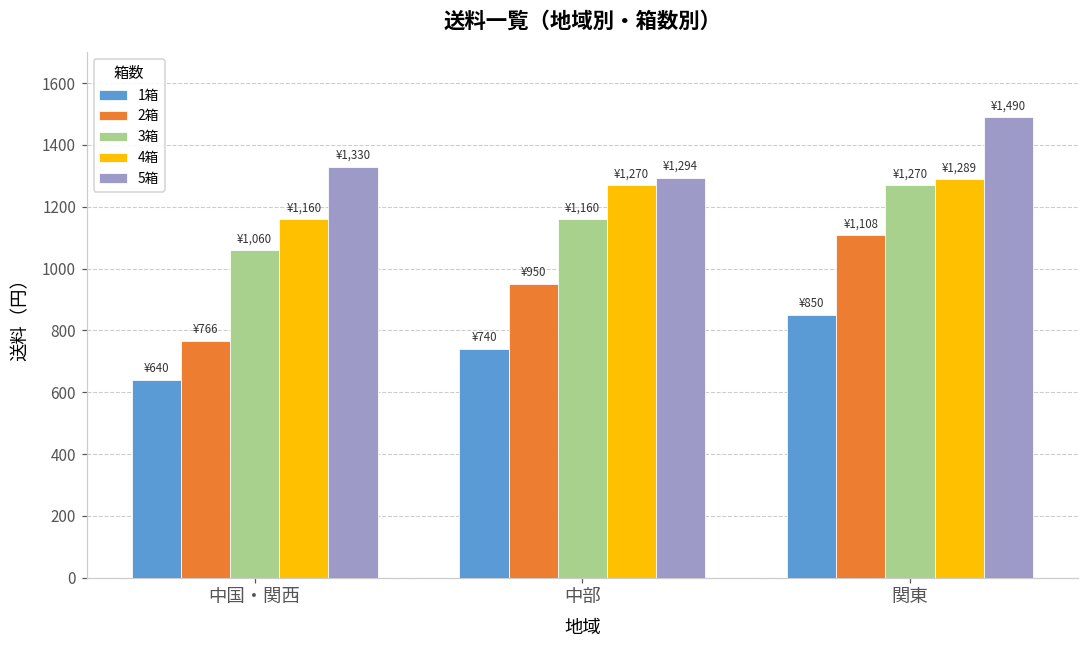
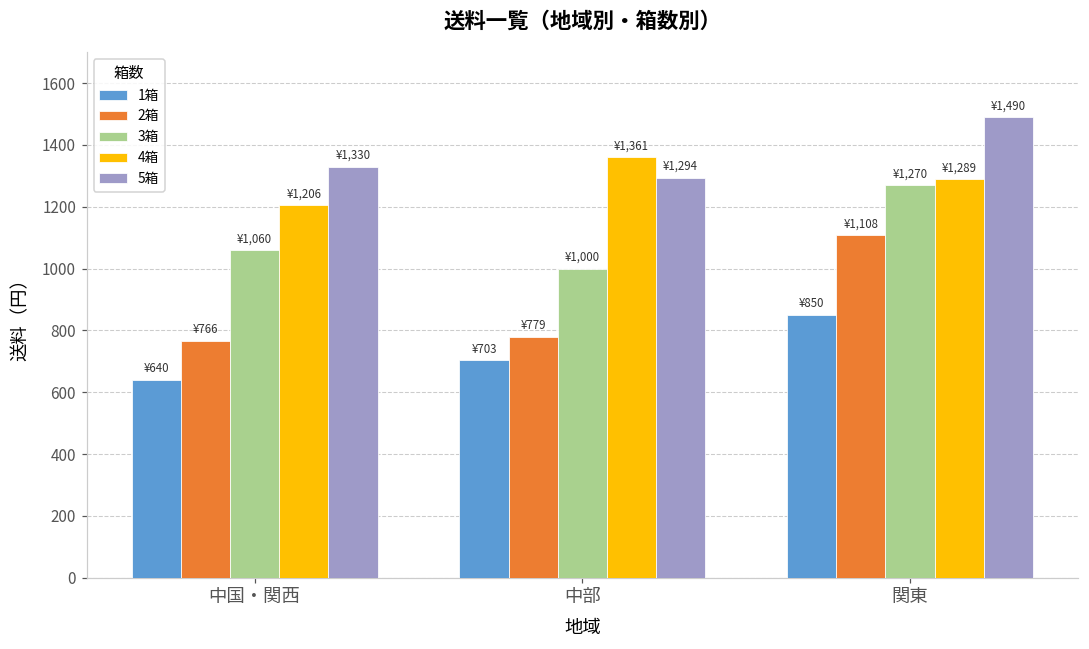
  {
    "1箱": {
      "中国・関西": "¥640",
-     "中部": "¥740",
+     "中部": "¥703",
      "関東": "¥850"
    },
    "2箱": {
      "中国・関西": "¥766",
-     "中部": "¥950",
+     "中部": "¥779",
      "関東": "¥1,108"
    },
    "3箱": {
      "中国・関西": "¥1,060",
-     "中部": "¥1,160",
+     "中部": "¥1,000",
      "関東": "¥1,270"
    },
    "4箱": {
-     "中国・関西": "¥1,160",
-     "中部": "¥1,270",
+     "中国・関西": "¥1,206",
+     "中部": "¥1,361",
      "関東": "¥1,289"
    },
    "5箱": {
      "中国・関西": "¥1,330",
      "中部": "¥1,294",
      "関東": "¥1,490"
    }
  }
